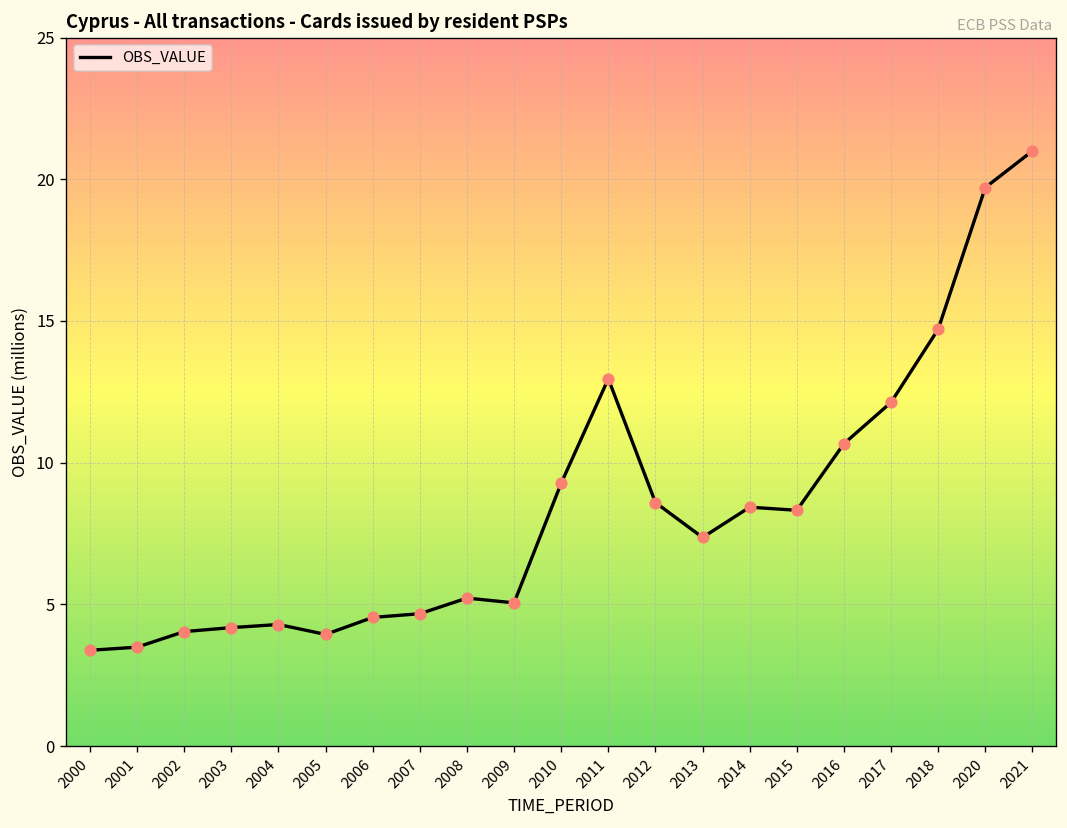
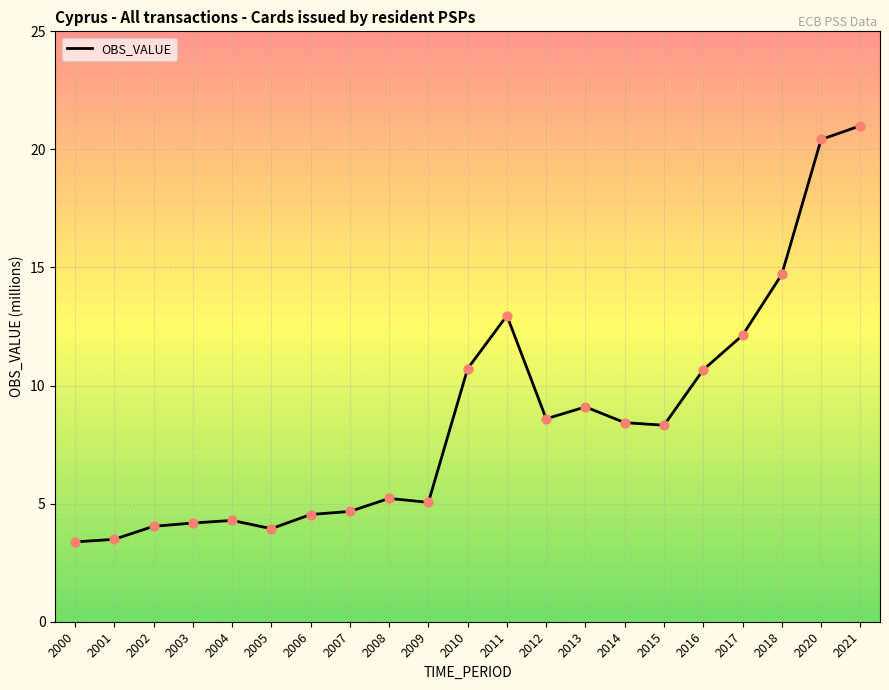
  {
    "2000": 3.4,
    "2001": 3.5,
    "2002": 4.0,
    "2003": 4.2,
    "2004": 4.3,
    "2005": 3.9,
    "2006": 4.5,
    "2007": 4.7,
    "2008": 5.2,
    "2009": 5.1,
-   "2010": 9.3,
+   "2010": 10.7,
    "2011": 13.0,
    "2012": 8.6,
-   "2013": 7.4,
+   "2013": 9.1,
    "2014": 8.4,
    "2015": 8.3,
    "2016": 10.7,
    "2017": 12.1,
    "2018": 14.7,
-   "2020": 19.7,
+   "2020": 20.4,
    "2021": 21.0
  }
